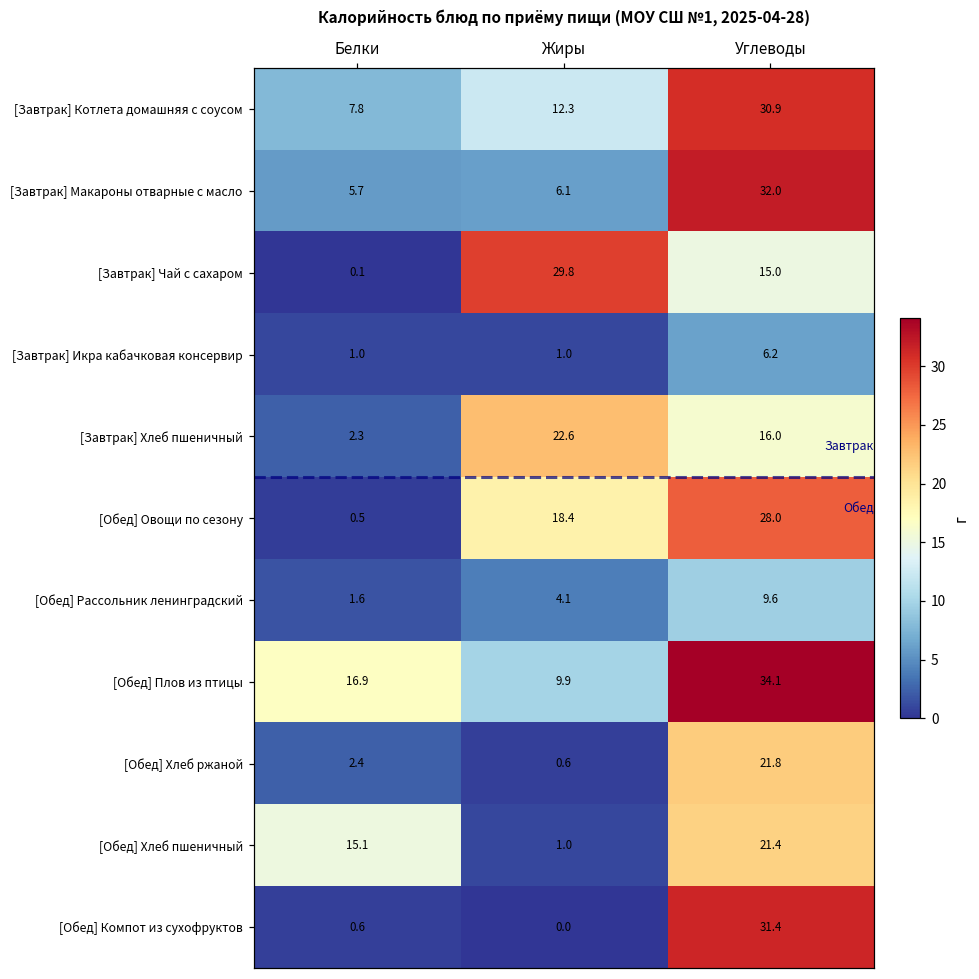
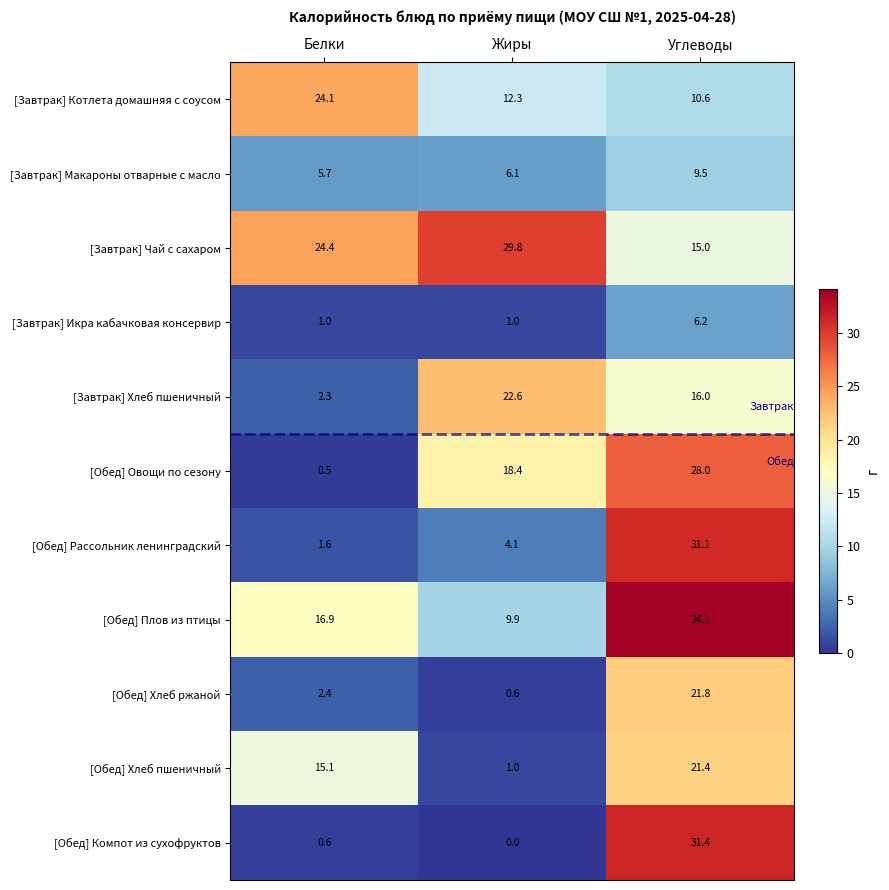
  {
    "[Завтрак] Котлета домашняя с соусом": {
-     "Белки": 7.8,
+     "Белки": 24.1,
      "Жиры": 12.3,
-     "Углеводы": 30.9
+     "Углеводы": 10.6
    },
    "[Завтрак] Макароны отварные с масло": {
      "Белки": 5.7,
      "Жиры": 6.1,
-     "Углеводы": 32.0
+     "Углеводы": 9.5
    },
    "[Завтрак] Чай с сахаром": {
-     "Белки": 0.1,
+     "Белки": 24.4,
      "Жиры": 29.8,
      "Углеводы": 15.0
    },
    "[Завтрак] Икра кабачковая консервир": {
      "Белки": 1.0,
      "Жиры": 1.0,
      "Углеводы": 6.2
    },
    "[Завтрак] Хлеб пшеничный": {
      "Белки": 2.3,
      "Жиры": 22.6
    },
    "[Обед] Овощи по сезону": {
      "Белки": 0.5,
      "Жиры": 18.4
    },
    "[Обед] Рассольник ленинградский": {
      "Белки": 1.6,
      "Жиры": 4.1,
-     "Углеводы": 9.6
+     "Углеводы": 31.1
    },
    "[Обед] Плов из птицы": {
      "Белки": 16.9,
      "Жиры": 9.9,
      "Углеводы": 34.1
    },
    "[Обед] Хлеб ржаной": {
      "Белки": 2.4,
      "Жиры": 0.6,
      "Углеводы": 21.8
    },
    "[Обед] Хлеб пшеничный": {
      "Белки": 15.1,
      "Жиры": 1.0,
      "Углеводы": 21.4
    },
    "[Обед] Компот из сухофруктов": {
      "Белки": 0.6,
      "Жиры": 0.0,
      "Углеводы": 31.4
    }
  }
